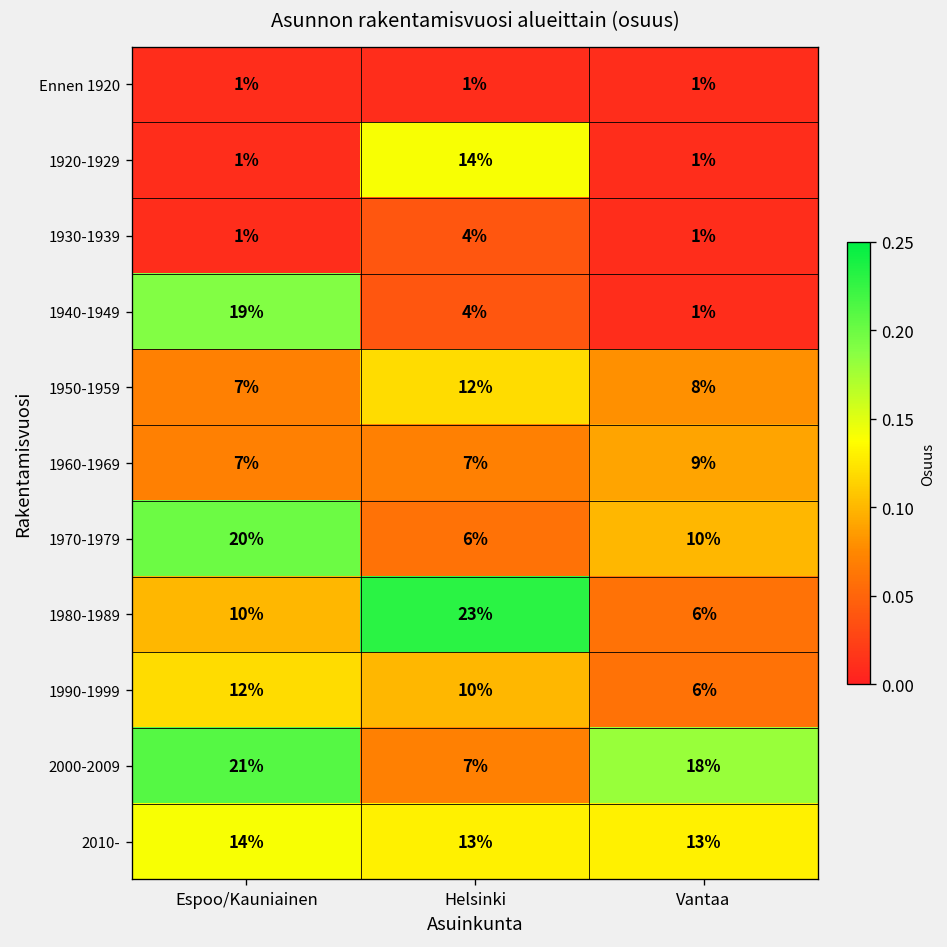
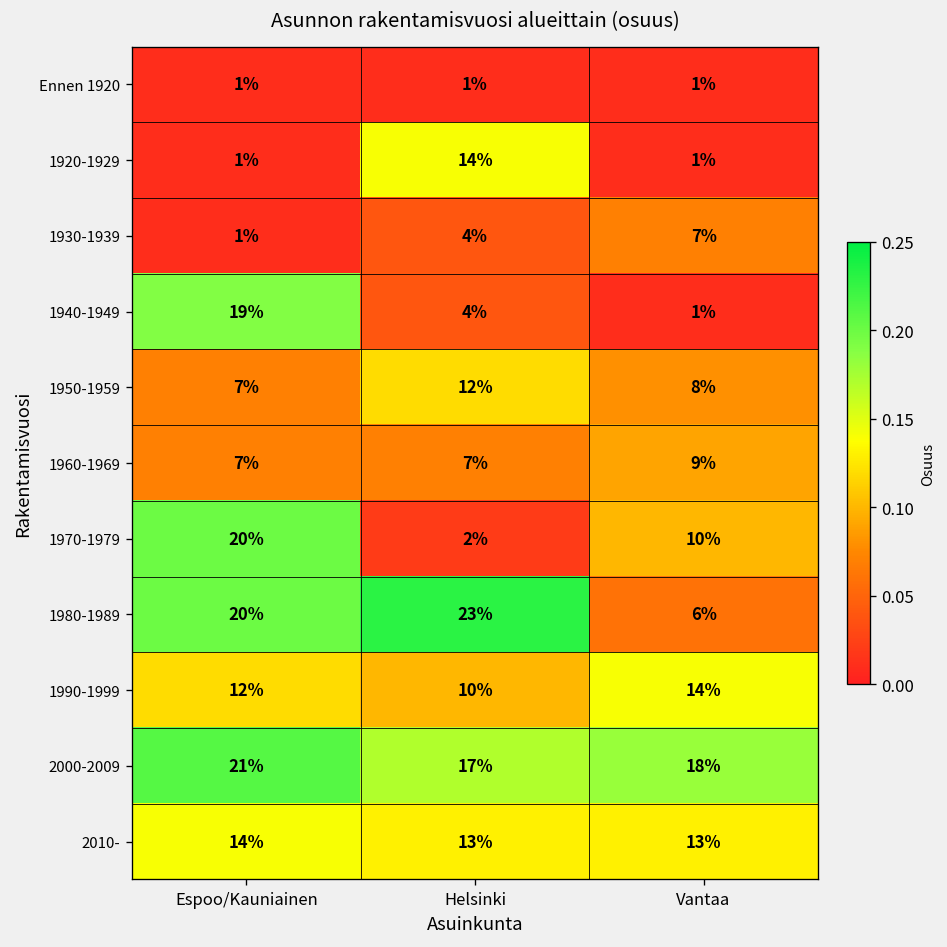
  {
    "Ennen 1920": {
      "Espoo/Kauniainen": "1%",
      "Helsinki": "1%",
      "Vantaa": "1%"
    },
    "1920-1929": {
      "Espoo/Kauniainen": "1%",
      "Helsinki": "14%",
      "Vantaa": "1%"
    },
    "1930-1939": {
      "Espoo/Kauniainen": "1%",
      "Helsinki": "4%",
-     "Vantaa": "1%"
+     "Vantaa": "7%"
    },
    "1940-1949": {
      "Espoo/Kauniainen": "19%",
      "Helsinki": "4%",
      "Vantaa": "1%"
    },
    "1950-1959": {
      "Espoo/Kauniainen": "7%",
      "Helsinki": "12%",
      "Vantaa": "8%"
    },
    "1960-1969": {
      "Espoo/Kauniainen": "7%",
      "Helsinki": "7%",
      "Vantaa": "9%"
    },
    "1970-1979": {
      "Espoo/Kauniainen": "20%",
-     "Helsinki": "6%",
+     "Helsinki": "2%",
      "Vantaa": "10%"
    },
    "1980-1989": {
-     "Espoo/Kauniainen": "10%",
+     "Espoo/Kauniainen": "20%",
      "Helsinki": "23%",
      "Vantaa": "6%"
    },
    "1990-1999": {
      "Espoo/Kauniainen": "12%",
      "Helsinki": "10%",
-     "Vantaa": "6%"
+     "Vantaa": "14%"
    },
    "2000-2009": {
      "Espoo/Kauniainen": "21%",
-     "Helsinki": "7%",
+     "Helsinki": "17%",
      "Vantaa": "18%"
    },
    "2010-": {
      "Espoo/Kauniainen": "14%",
      "Helsinki": "13%",
      "Vantaa": "13%"
    }
  }
